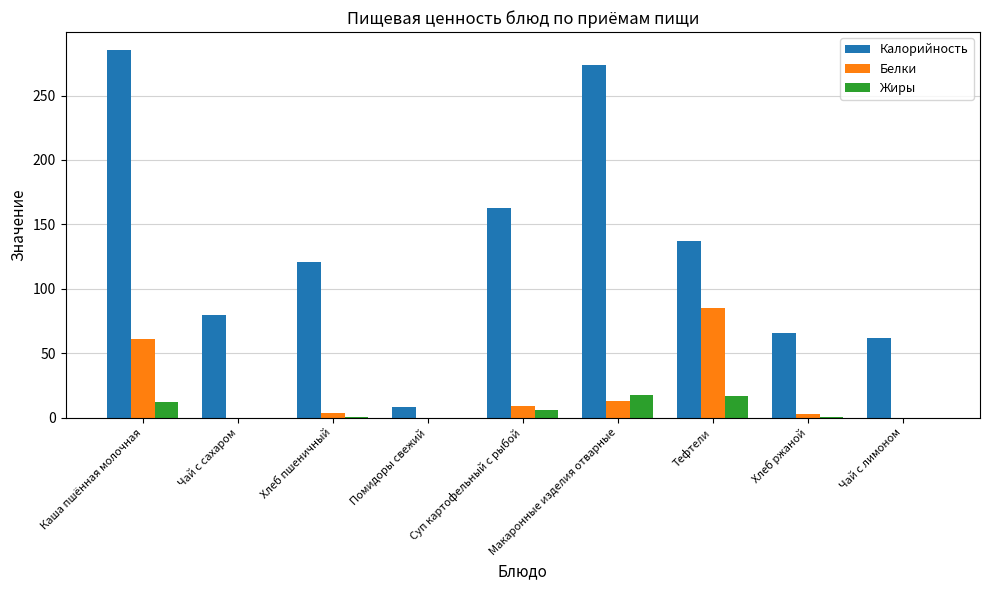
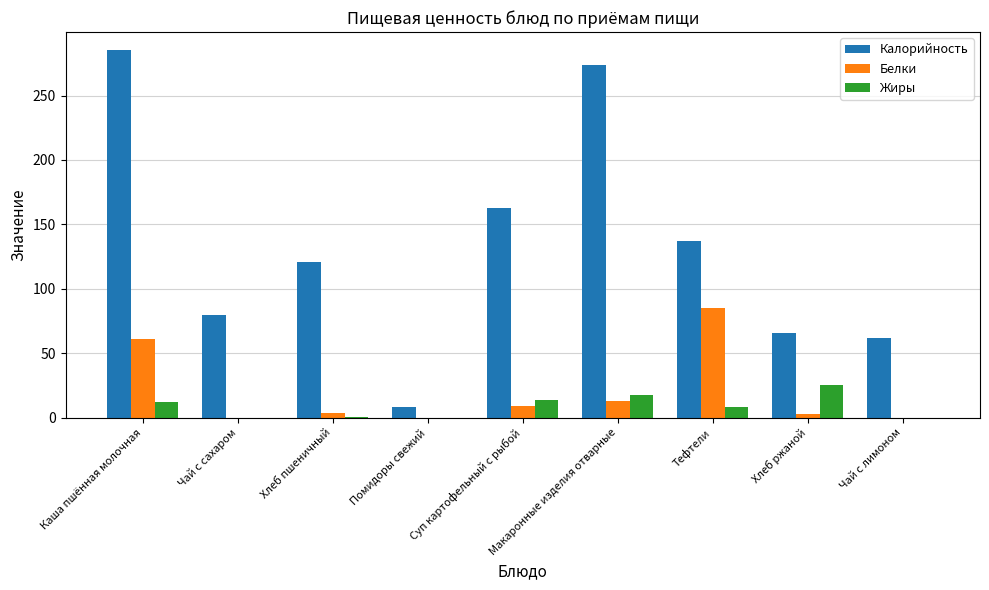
  {
    "Калорийность": {
      "Каша пшённая молочная": 285,
      "Чай с сахаром": 80,
      "Хлеб пшеничный": 121,
      "Помидоры свежий": 8,
      "Суп картофельный с рыбой": 163,
      "Макаронные изделия отварные": 274,
      "Тефтели": 137,
      "Хлеб ржаной": 66,
      "Чай с лимоном": 62
    },
    "Белки": {
      "Каша пшённая молочная": 61,
      "Чай с сахаром": 0,
      "Хлеб пшеничный": 4,
      "Помидоры свежий": 0,
      "Суп картофельный с рыбой": 9,
      "Макаронные изделия отварные": 13,
      "Тефтели": 85,
      "Хлеб ржаной": 3,
      "Чай с лимоном": 0
    },
    "Жиры": {
      "Каша пшённая молочная": 12,
      "Чай с сахаром": 0,
      "Помидоры свежий": 0,
-     "Суп картофельный с рыбой": 6,
+     "Суп картофельный с рыбой": 14,
      "Макаронные изделия отварные": 18,
-     "Тефтели": 17,
-     "Хлеб ржаной": 1,
+     "Тефтели": 8,
+     "Хлеб ржаной": 25,
      "Чай с лимоном": 0
    }
  }
